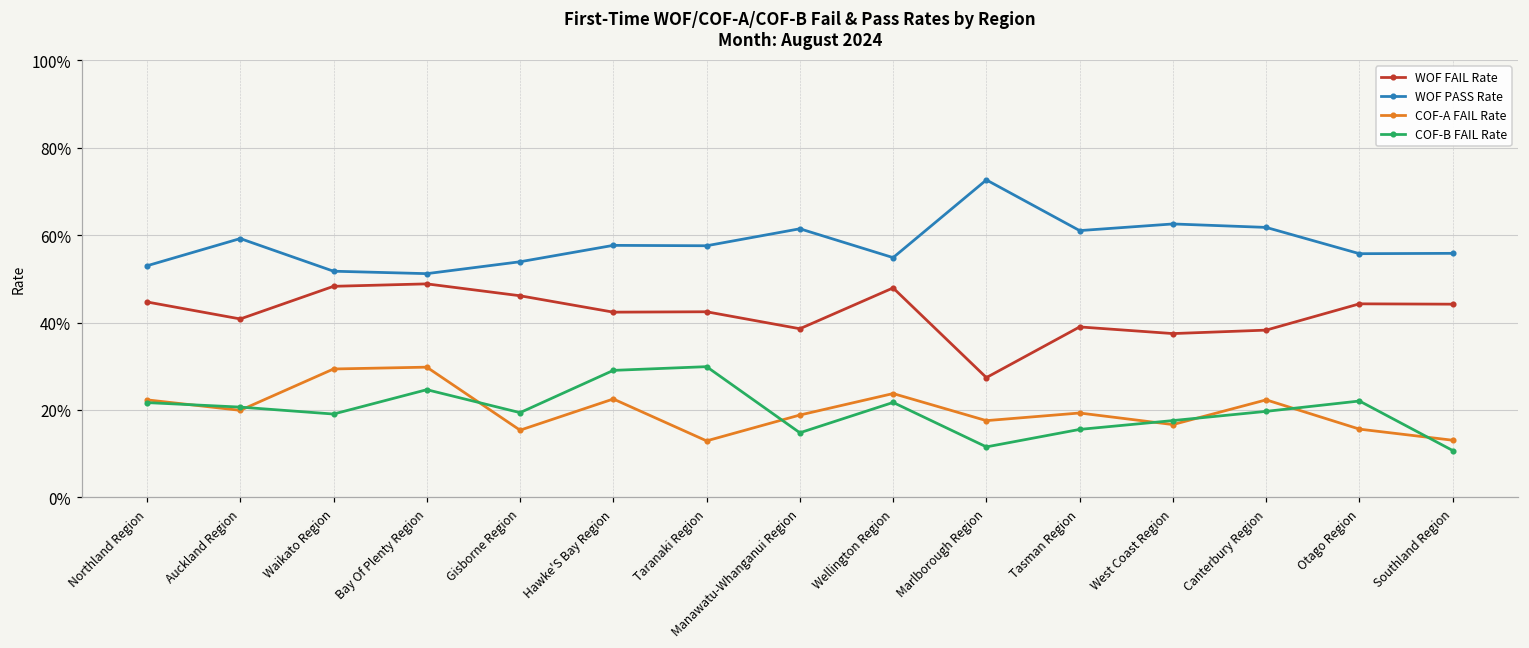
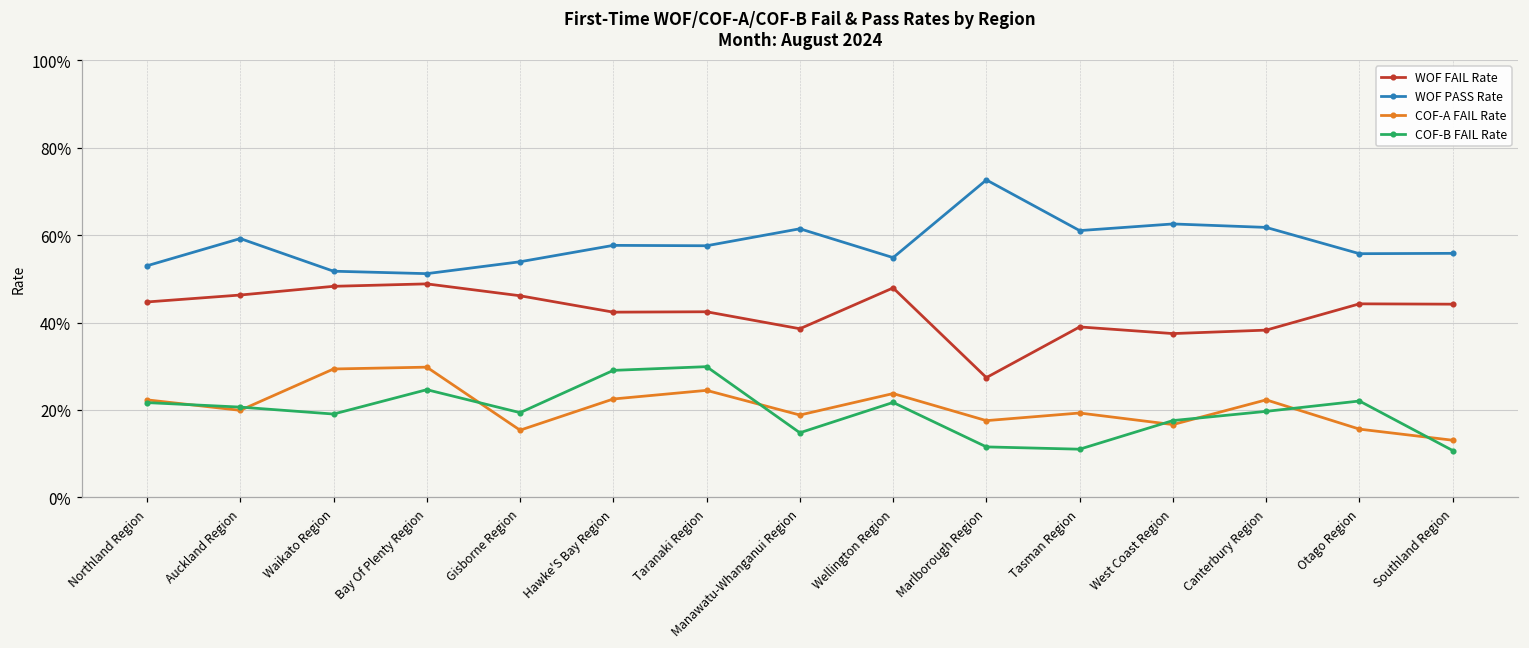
  {
    "WOF FAIL Rate": {
      "Northland Region": "45%",
-     "Auckland Region": "41%",
+     "Auckland Region": "46%",
      "Waikato Region": "48%",
      "Bay Of Plenty Region": "49%",
      "Gisborne Region": "46%",
      "Hawke'S Bay Region": "42%",
      "Taranaki Region": "42%",
      "Manawatu-Whanganui Region": "39%",
      "Wellington Region": "48%",
      "Marlborough Region": "27%",
      "Tasman Region": "39%",
      "West Coast Region": "37%",
      "Canterbury Region": "38%",
      "Otago Region": "44%",
      "Southland Region": "44%"
    },
    "WOF PASS Rate": {
      "Northland Region": "53%",
      "Auckland Region": "59%",
      "Waikato Region": "52%",
      "Bay Of Plenty Region": "51%",
      "Gisborne Region": "54%",
      "Hawke'S Bay Region": "58%",
      "Taranaki Region": "58%",
      "Manawatu-Whanganui Region": "61%",
      "Wellington Region": "55%",
      "Marlborough Region": "73%",
      "Tasman Region": "61%",
      "West Coast Region": "63%",
      "Canterbury Region": "62%",
      "Otago Region": "56%",
      "Southland Region": "56%"
    },
    "COF-A FAIL Rate": {
      "Auckland Region": "20%",
      "Waikato Region": "29%",
      "Bay Of Plenty Region": "30%",
      "Gisborne Region": "15%",
      "Hawke'S Bay Region": "23%",
-     "Taranaki Region": "13%",
+     "Taranaki Region": "24%",
      "Manawatu-Whanganui Region": "19%",
      "Wellington Region": "24%",
      "Marlborough Region": "18%",
      "Tasman Region": "19%",
      "West Coast Region": "17%",
      "Canterbury Region": "22%",
      "Otago Region": "16%",
      "Southland Region": "13%"
    },
    "COF-B FAIL Rate": {
      "Auckland Region": "21%",
      "Waikato Region": "19%",
      "Bay Of Plenty Region": "25%",
      "Gisborne Region": "19%",
      "Hawke'S Bay Region": "29%",
      "Taranaki Region": "30%",
      "Manawatu-Whanganui Region": "15%",
      "Wellington Region": "22%",
      "Marlborough Region": "12%",
-     "Tasman Region": "16%",
+     "Tasman Region": "11%",
      "West Coast Region": "18%",
      "Canterbury Region": "20%",
      "Otago Region": "22%",
      "Southland Region": "11%"
    }
  }
